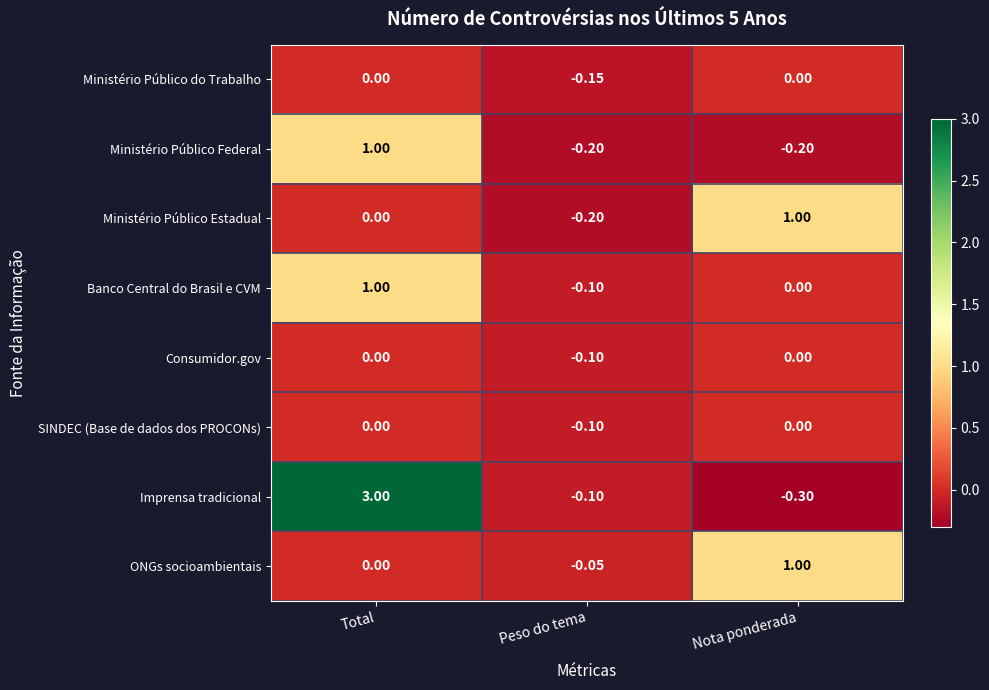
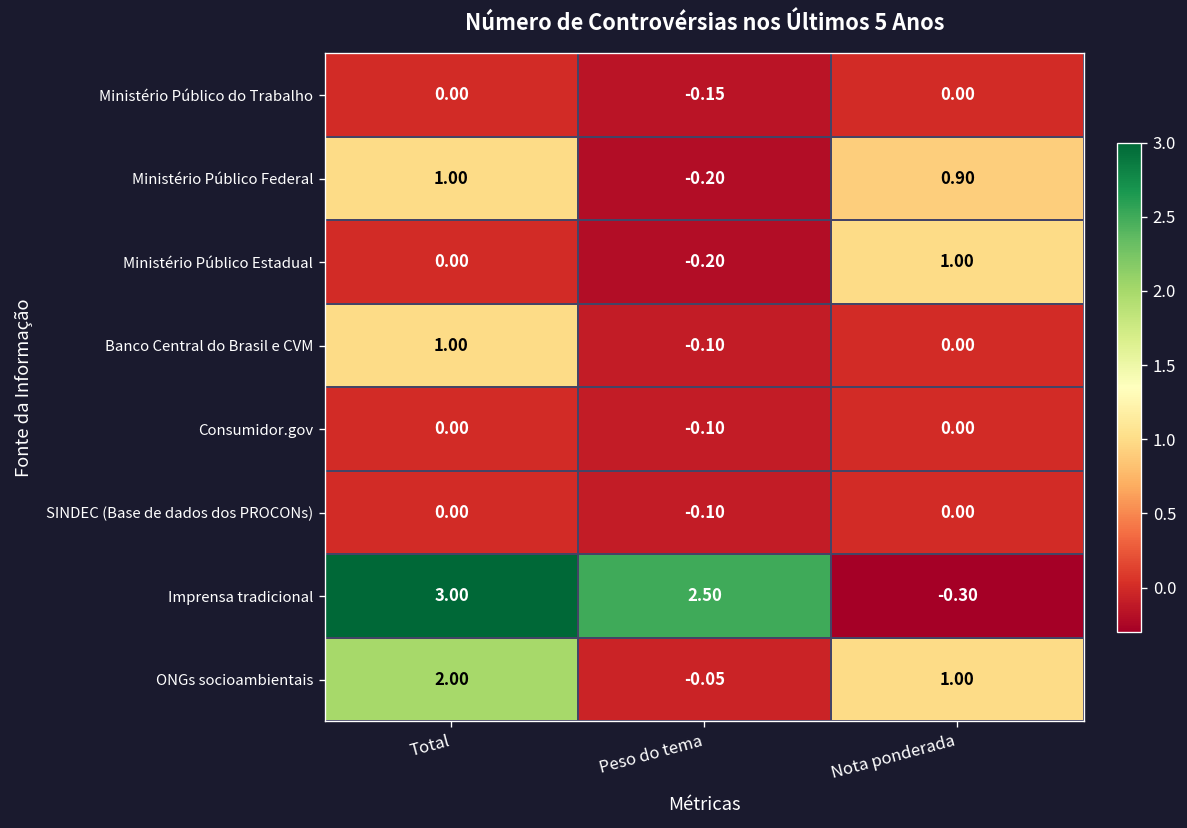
  {
    "Ministério Público do Trabalho": {
      "Total": 0.00,
      "Peso do tema": -0.15,
      "Nota ponderada": 0.00
    },
    "Ministério Público Federal": {
      "Total": 1.00,
      "Peso do tema": -0.20,
-     "Nota ponderada": -0.20
+     "Nota ponderada": 0.90
    },
    "Ministério Público Estadual": {
      "Total": 0.00,
      "Peso do tema": -0.20,
      "Nota ponderada": 1.00
    },
    "Banco Central do Brasil e CVM": {
      "Total": 1.00,
      "Peso do tema": -0.10,
      "Nota ponderada": 0.00
    },
    "Consumidor.gov": {
      "Total": 0.00,
      "Peso do tema": -0.10,
      "Nota ponderada": 0.00
    },
    "SINDEC (Base de dados dos PROCONs)": {
      "Total": 0.00,
      "Peso do tema": -0.10,
      "Nota ponderada": 0.00
    },
    "Imprensa tradicional": {
      "Total": 3.00,
-     "Peso do tema": -0.10,
+     "Peso do tema": 2.50,
      "Nota ponderada": -0.30
    },
    "ONGs socioambientais": {
-     "Total": 0.00,
+     "Total": 2.00,
      "Peso do tema": -0.05,
      "Nota ponderada": 1.00
    }
  }
